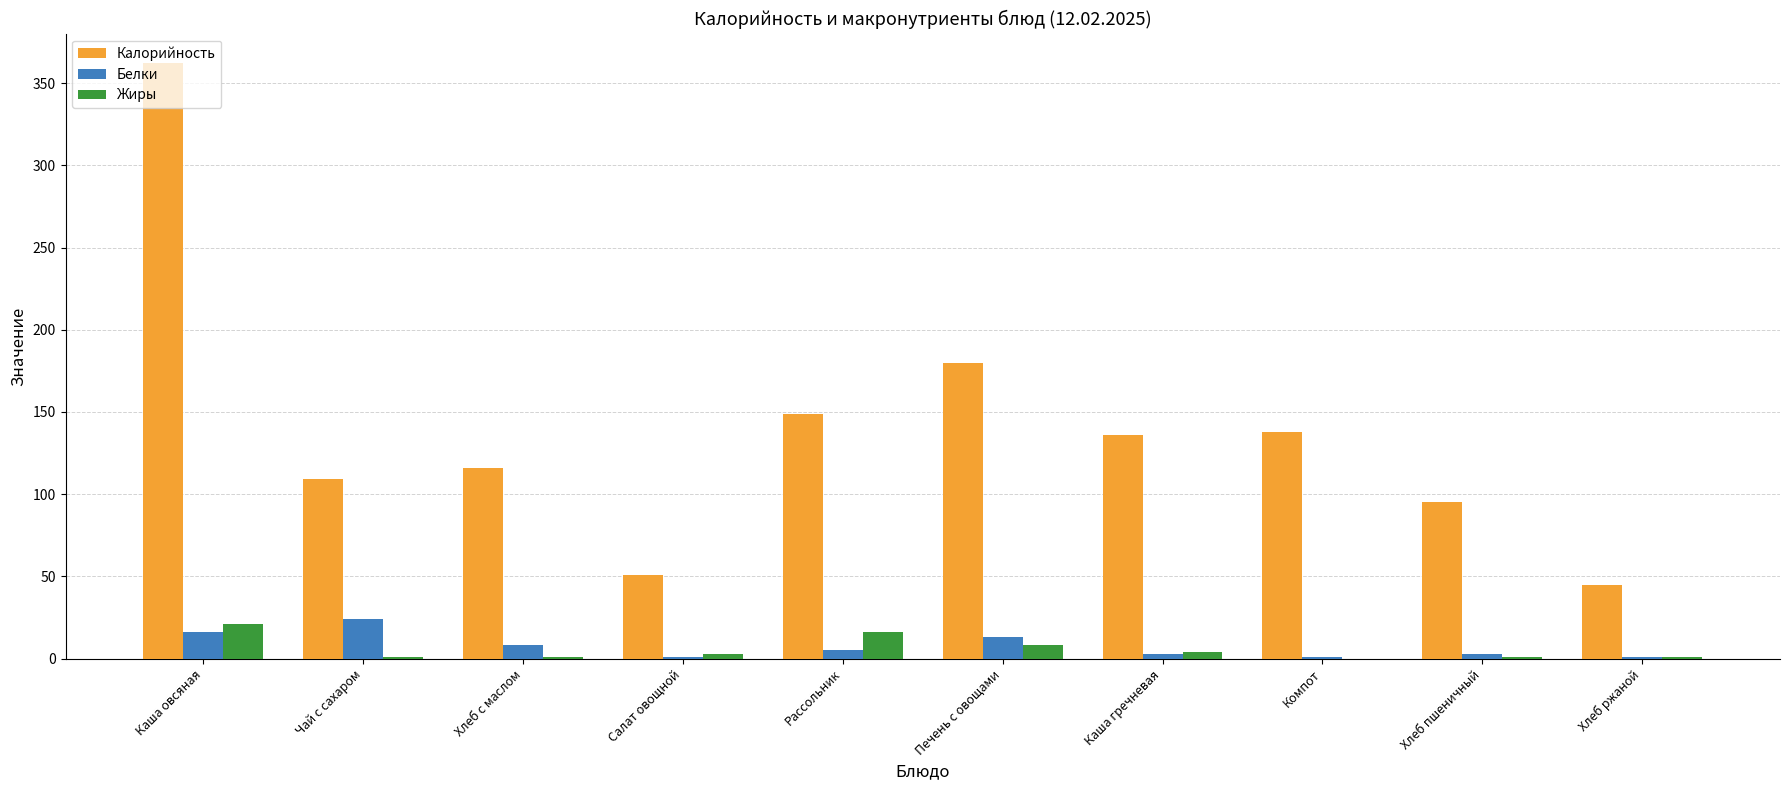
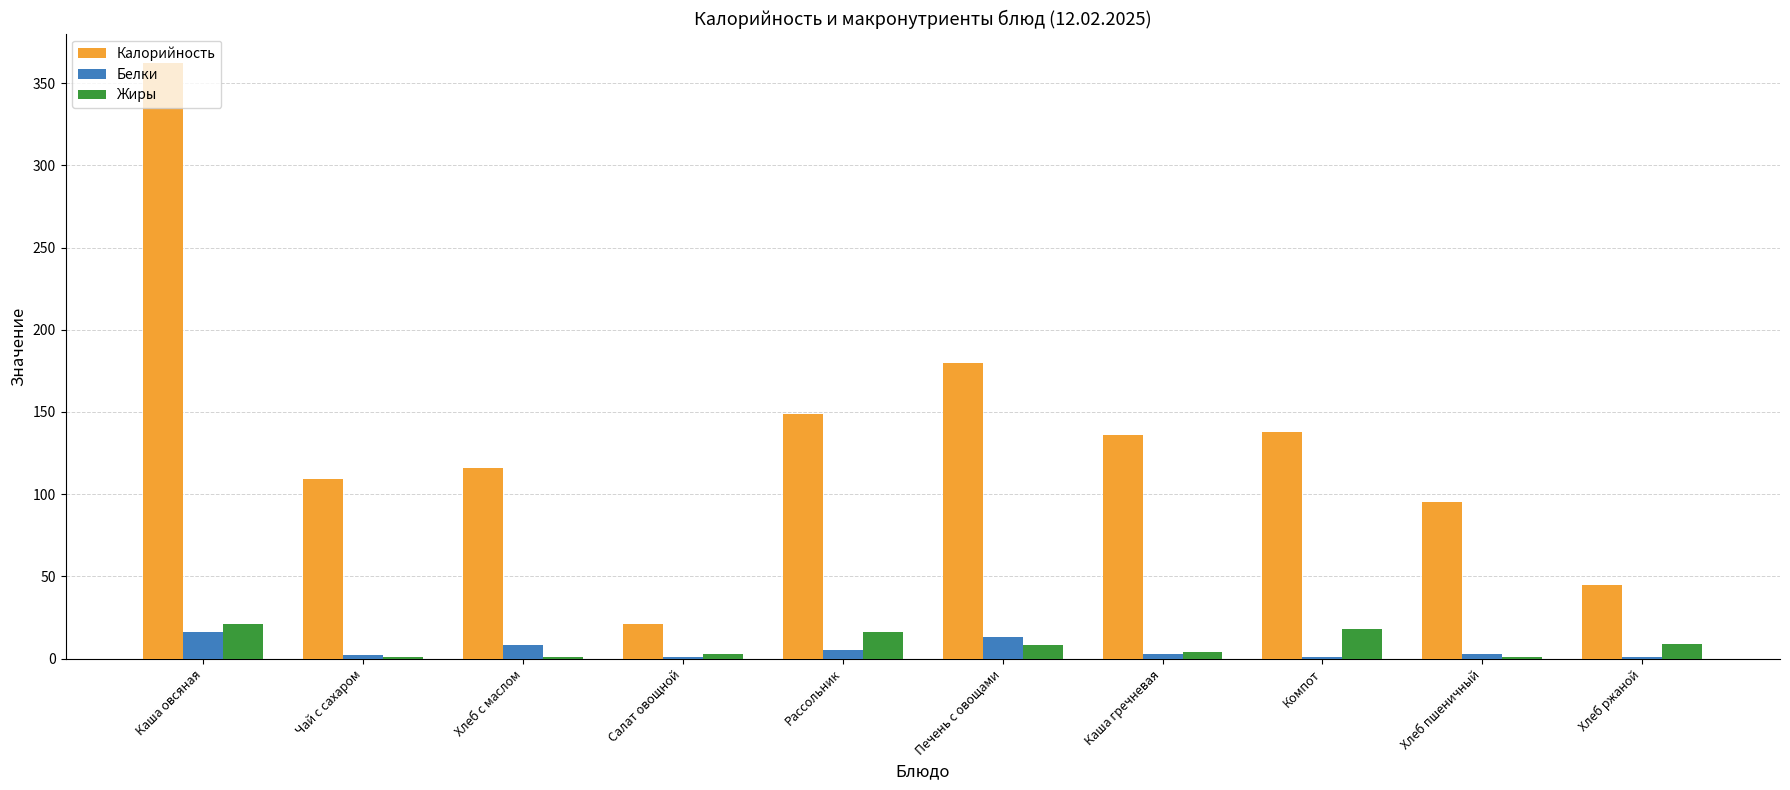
  {
    "Калорийность": {
      "Чай с сахаром": 109,
      "Хлеб с маслом": 116,
-     "Салат овощной": 51,
+     "Салат овощной": 21,
      "Рассольник": 149,
      "Печень с овощами": 180,
      "Каша гречневая": 136,
      "Компот": 138,
      "Хлеб пшеничный": 95,
      "Хлеб ржаной": 45
    },
    "Белки": {
      "Каша овсяная": 16,
-     "Чай с сахаром": 24,
+     "Чай с сахаром": 2,
      "Хлеб с маслом": 8,
      "Рассольник": 5,
      "Печень с овощами": 13,
      "Каша гречневая": 3,
      "Хлеб пшеничный": 3
    },
    "Жиры": {
      "Каша овсяная": 21,
      "Салат овощной": 3,
      "Рассольник": 16,
      "Печень с овощами": 8,
      "Каша гречневая": 4,
-     "Компот": 0,
-     "Хлеб ржаной": 1
+     "Компот": 18,
+     "Хлеб ржаной": 9
    }
  }
